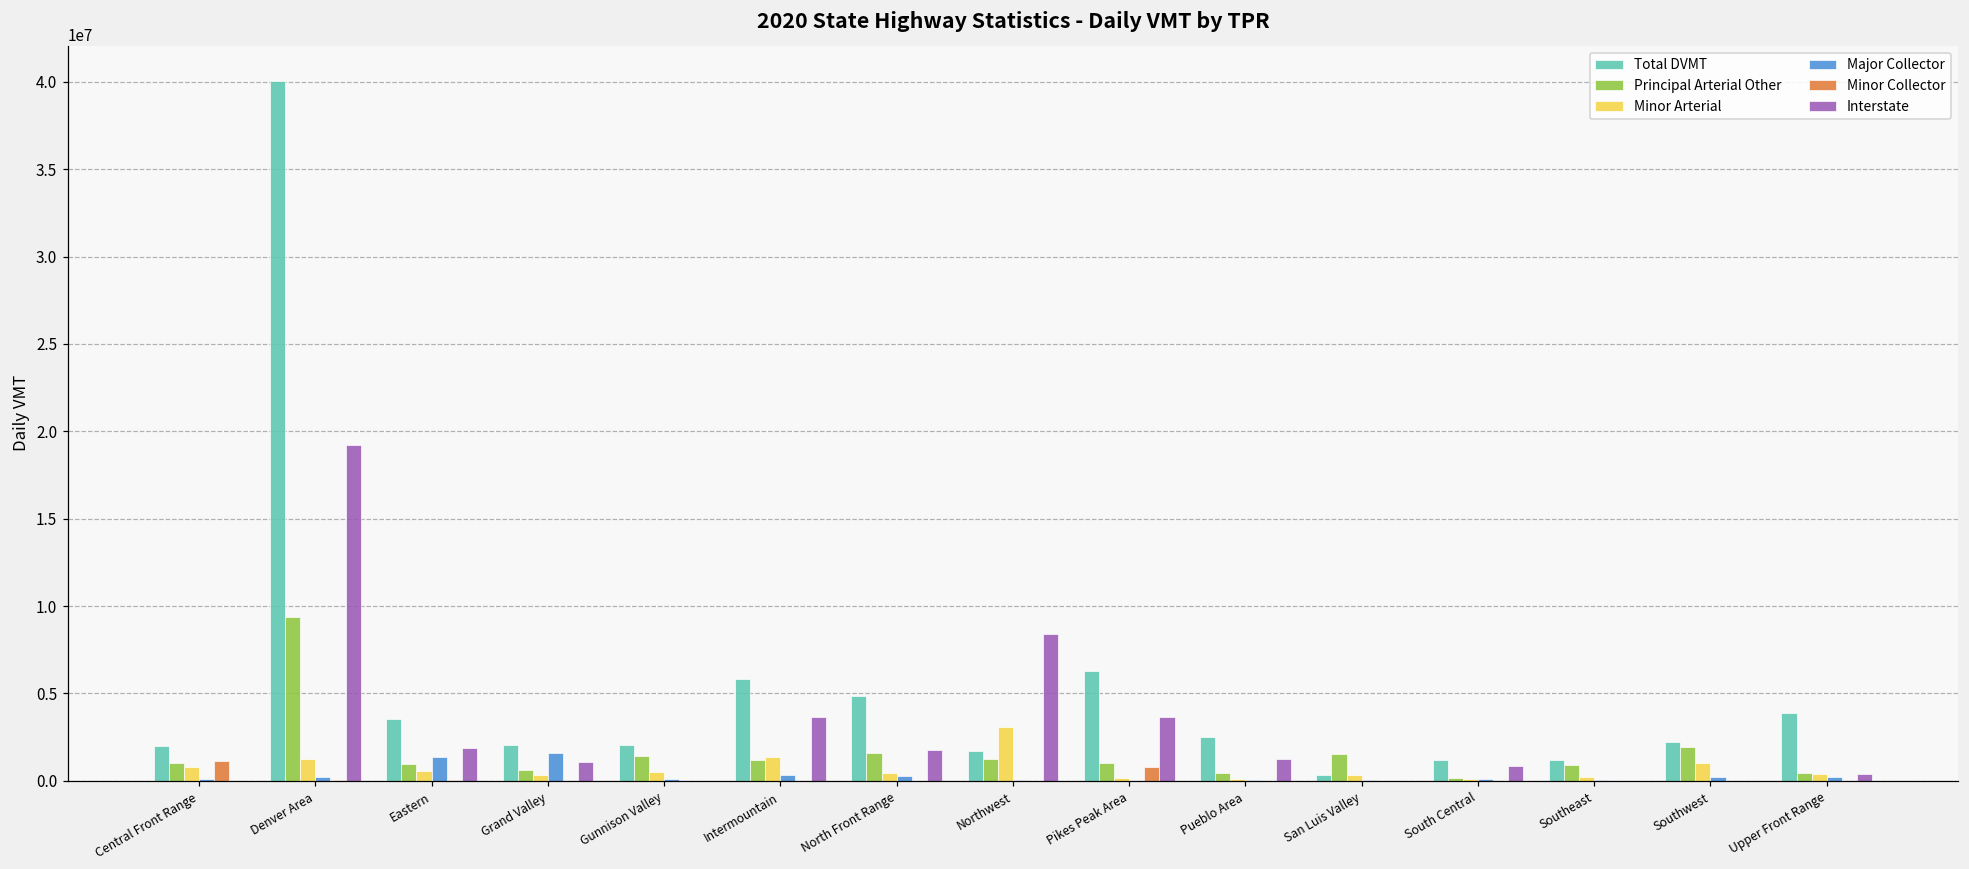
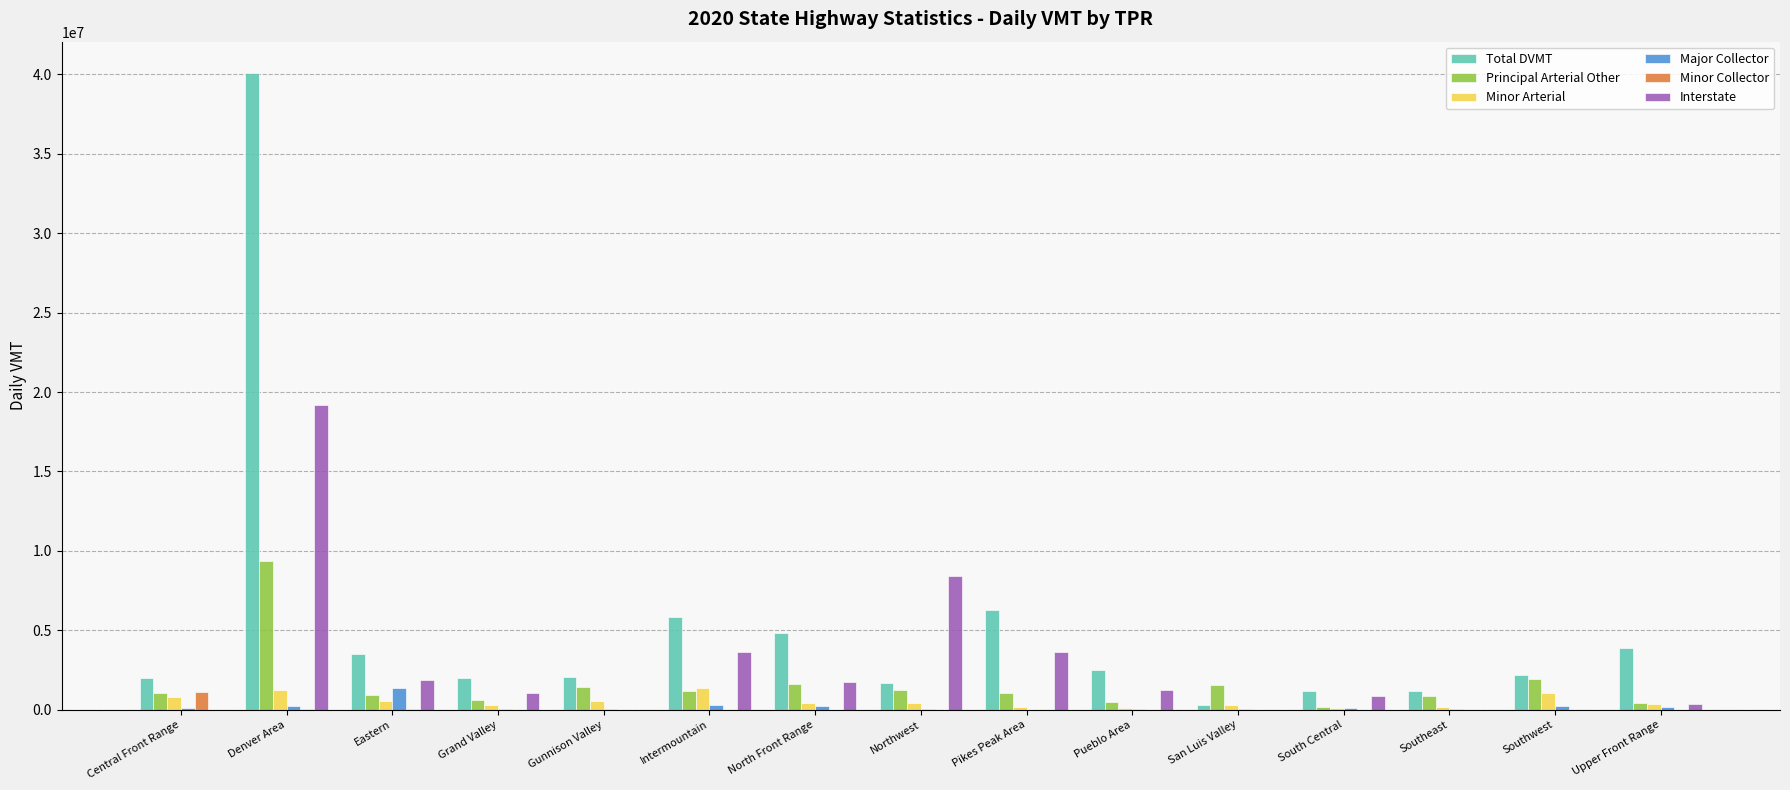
  {
    "Total DVMT": {
      "Central Front Range": 2000000,
      "Denver Area": 40100000,
      "Eastern": 3500000,
      "Grand Valley": 2000000,
      "Gunnison Valley": 2100000,
      "Intermountain": 5800000,
      "North Front Range": 4800000,
      "Northwest": 1700000,
      "Pikes Peak Area": 6300000,
      "Pueblo Area": 2500000,
      "San Luis Valley": 300000,
      "South Central": 1200000,
      "Southeast": 1200000,
      "Southwest": 2200000,
      "Upper Front Range": 3900000
    },
    "Principal Arterial Other": {
      "Central Front Range": 1000000,
      "Denver Area": 9400000,
      "Eastern": 900000,
      "Grand Valley": 600000,
      "Gunnison Valley": 1400000,
      "Intermountain": 1200000,
      "North Front Range": 1600000,
      "Northwest": 1200000,
      "Pikes Peak Area": 1000000,
      "Pueblo Area": 500000,
      "San Luis Valley": 1500000,
      "Southeast": 900000,
      "Southwest": 1900000,
      "Upper Front Range": 500000
    },
    "Minor Arterial": {
      "Central Front Range": 800000,
      "Denver Area": 1300000,
      "Eastern": 500000,
      "Grand Valley": 300000,
      "Gunnison Valley": 500000,
      "Intermountain": 1400000,
      "North Front Range": 400000,
-     "Northwest": 3100000,
+     "Northwest": 400000,
      "Pikes Peak Area": 200000,
      "San Luis Valley": 300000,
      "Southeast": 200000,
      "Southwest": 1000000,
      "Upper Front Range": 400000
    },
    "Major Collector": {
      "Denver Area": 200000,
      "Eastern": 1400000,
-     "Grand Valley": 1600000,
+     "Grand Valley": 0,
      "Intermountain": 300000,
      "North Front Range": 200000,
      "Pikes Peak Area": 0,
      "Southwest": 200000,
      "Upper Front Range": 200000
    },
    "Minor Collector": {
      "Central Front Range": 1100000,
      "Grand Valley": 0,
      "North Front Range": 0,
-     "Pikes Peak Area": 800000,
+     "Pikes Peak Area": 0,
      "South Central": 0,
      "Southwest": 0
    },
    "Interstate": {
      "Central Front Range": 0,
      "Denver Area": 19200000,
      "Eastern": 1900000,
      "Grand Valley": 1100000,
      "Gunnison Valley": 0,
      "Intermountain": 3600000,
      "North Front Range": 1800000,
      "Northwest": 8400000,
      "Pikes Peak Area": 3600000,
      "Pueblo Area": 1200000,
      "San Luis Valley": 0,
      "South Central": 800000,
      "Southeast": 0,
      "Southwest": 0,
      "Upper Front Range": 400000
    }
  }
